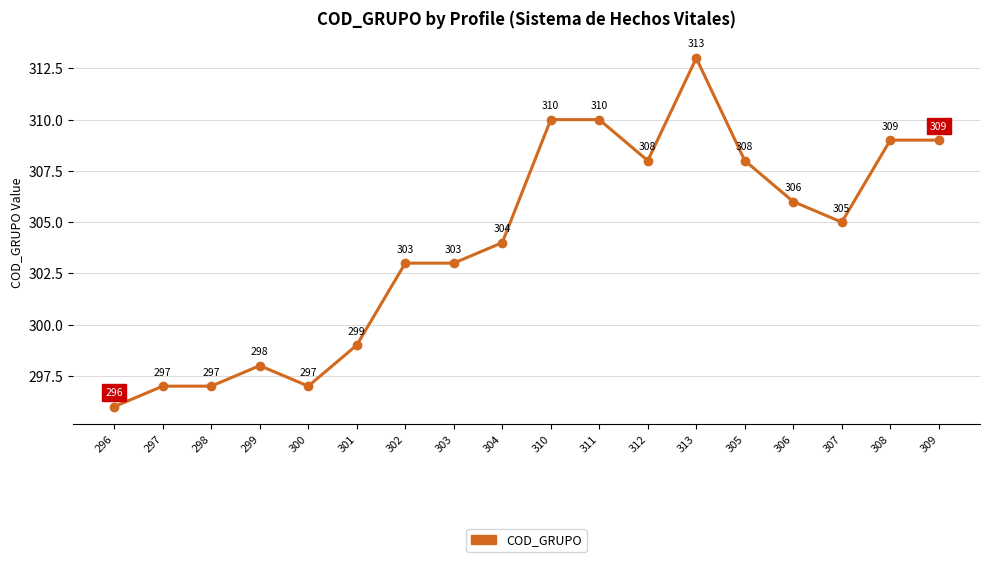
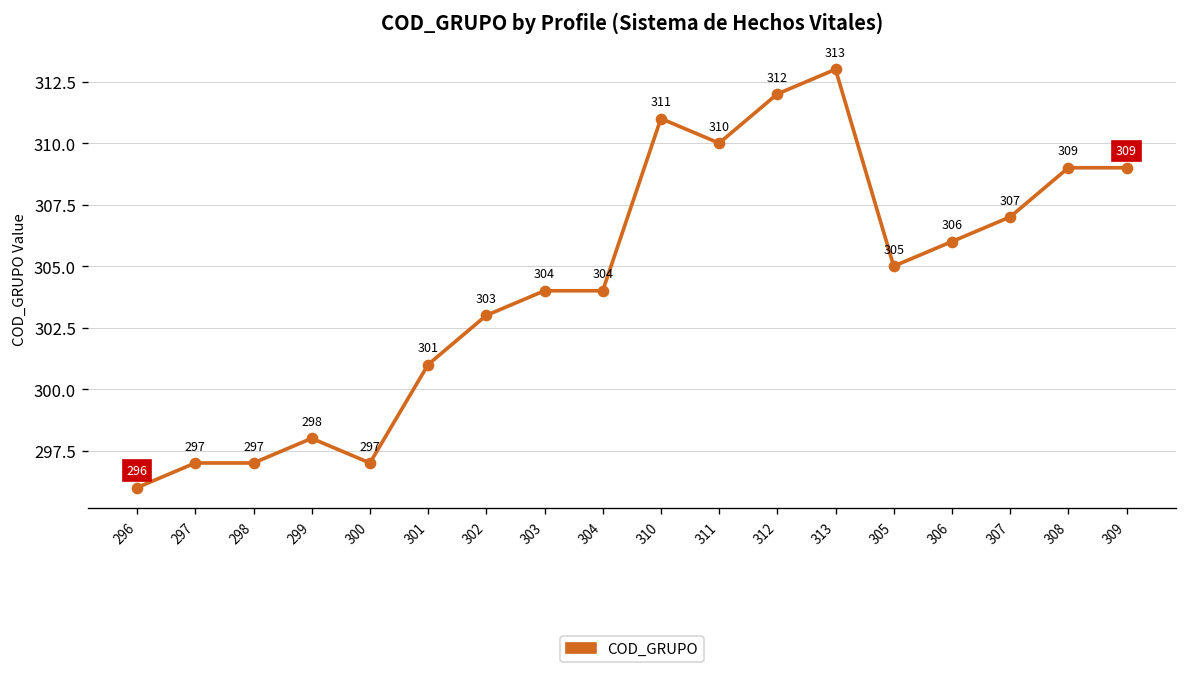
  {
    "297": 297,
    "298": 297,
    "299": 298,
    "300": 297,
-   "301": 299,
+   "301": 301,
    "302": 303,
-   "303": 303,
+   "303": 304,
    "304": 304,
-   "310": 310,
+   "310": 311,
    "311": 310,
-   "312": 308,
+   "312": 312,
    "313": 313,
-   "305": 308,
+   "305": 305,
    "306": 306,
-   "307": 305,
+   "307": 307,
    "308": 309
  }
